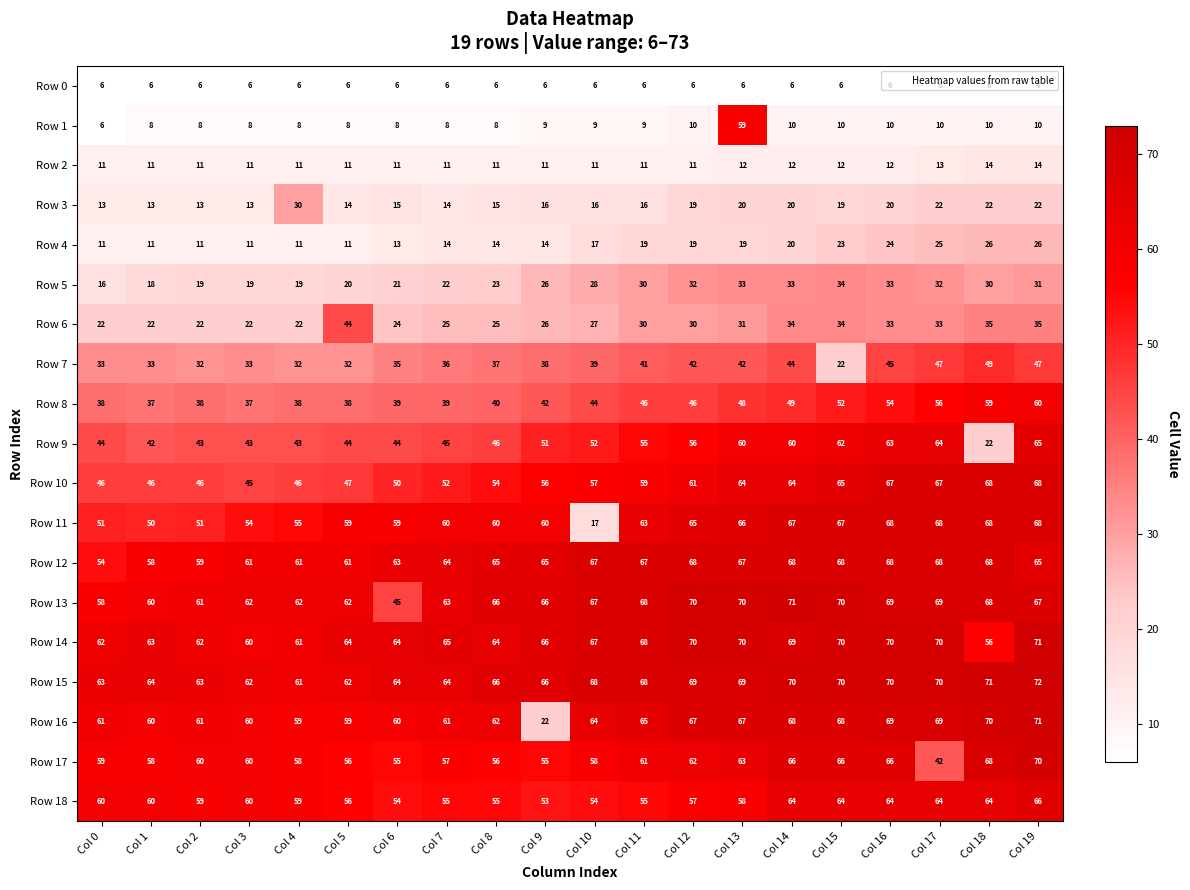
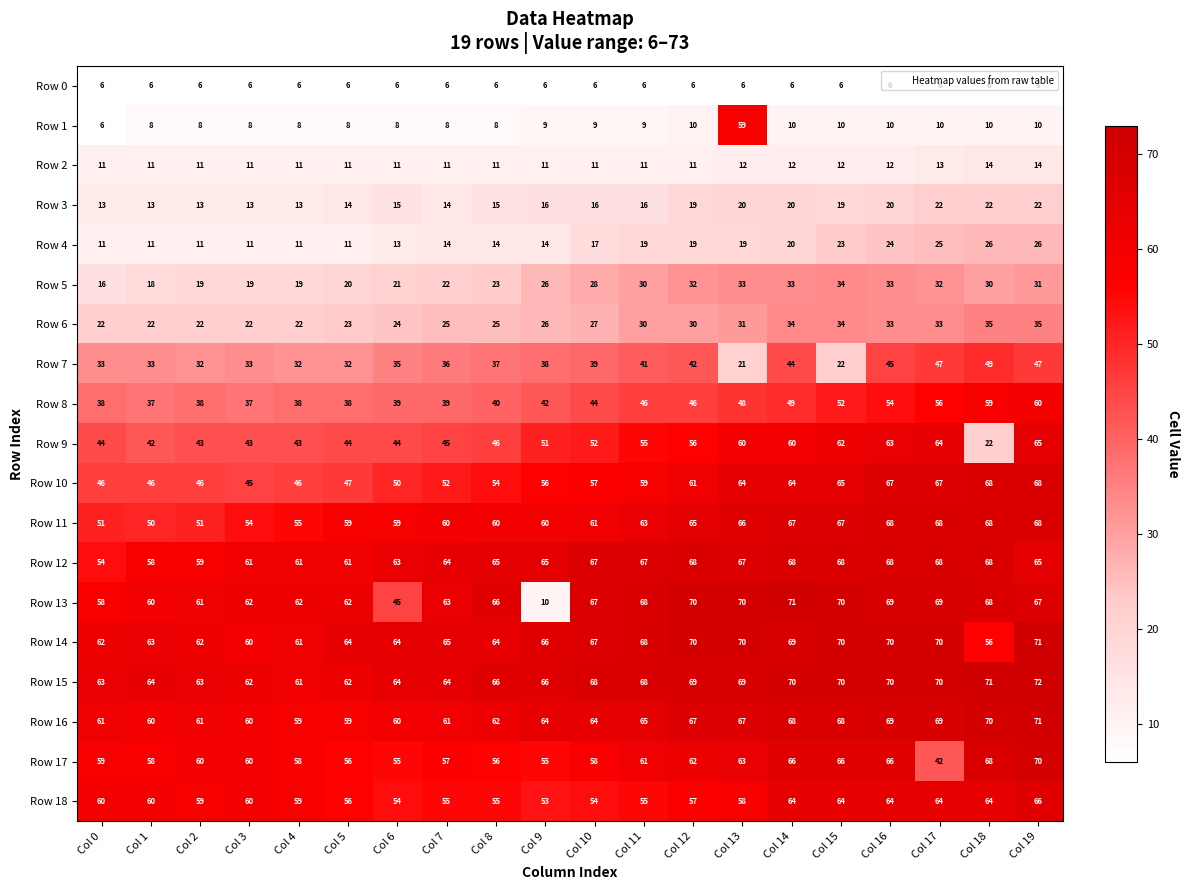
  {
    "Row 3": {
      "Col 0": 13,
      "Col 1": 13,
      "Col 2": 13,
      "Col 3": 13,
-     "Col 4": 30,
+     "Col 4": 13,
      "Col 5": 14,
      "Col 6": 15,
      "Col 7": 14,
      "Col 8": 15,
      "Col 9": 16,
      "Col 10": 16,
      "Col 11": 16,
      "Col 12": 19,
      "Col 13": 20,
      "Col 14": 20,
      "Col 15": 19,
      "Col 16": 20,
      "Col 17": 22,
      "Col 18": 22,
      "Col 19": 22
    },
    "Row 6": {
      "Col 0": 22,
      "Col 1": 22,
      "Col 2": 22,
      "Col 3": 22,
      "Col 4": 22,
-     "Col 5": 44,
+     "Col 5": 23,
      "Col 6": 24,
      "Col 7": 25,
      "Col 8": 25,
      "Col 9": 26,
      "Col 10": 27,
      "Col 11": 30,
      "Col 12": 30,
      "Col 13": 31,
      "Col 14": 34,
      "Col 15": 34,
      "Col 16": 33,
      "Col 17": 33,
      "Col 18": 35,
      "Col 19": 35
    },
    "Row 7": {
      "Col 0": 33,
      "Col 1": 33,
      "Col 2": 32,
      "Col 3": 33,
      "Col 4": 32,
      "Col 5": 32,
      "Col 6": 35,
      "Col 7": 36,
      "Col 8": 37,
      "Col 9": 38,
      "Col 10": 39,
      "Col 11": 41,
      "Col 12": 42,
-     "Col 13": 42,
+     "Col 13": 21,
      "Col 14": 44,
      "Col 15": 22,
      "Col 16": 45,
      "Col 17": 47,
      "Col 18": 49,
      "Col 19": 47
    },
    "Row 11": {
      "Col 0": 51,
      "Col 1": 50,
      "Col 2": 51,
      "Col 3": 54,
      "Col 4": 55,
      "Col 5": 59,
      "Col 6": 59,
      "Col 7": 60,
      "Col 8": 60,
      "Col 9": 60,
-     "Col 10": 17,
+     "Col 10": 61,
      "Col 11": 63,
      "Col 12": 65,
      "Col 13": 66,
      "Col 14": 67,
      "Col 15": 67,
      "Col 16": 68,
      "Col 17": 68,
      "Col 18": 68,
      "Col 19": 68
    },
    "Row 13": {
      "Col 0": 58,
      "Col 1": 60,
      "Col 2": 61,
      "Col 3": 62,
      "Col 4": 62,
      "Col 5": 62,
      "Col 6": 45,
      "Col 7": 63,
      "Col 8": 66,
-     "Col 9": 66,
+     "Col 9": 10,
      "Col 10": 67,
      "Col 11": 68,
      "Col 12": 70,
      "Col 13": 70,
      "Col 14": 71,
      "Col 15": 70,
      "Col 16": 69,
      "Col 17": 69,
      "Col 18": 68,
      "Col 19": 67
    },
    "Row 16": {
      "Col 0": 61,
      "Col 1": 60,
      "Col 2": 61,
      "Col 3": 60,
      "Col 4": 59,
      "Col 5": 59,
      "Col 6": 60,
      "Col 7": 61,
      "Col 8": 62,
-     "Col 9": 22,
+     "Col 9": 64,
      "Col 10": 64,
      "Col 11": 65,
      "Col 12": 67,
      "Col 13": 67,
      "Col 14": 68,
      "Col 15": 68,
      "Col 16": 69,
      "Col 17": 69,
      "Col 18": 70,
      "Col 19": 71
    }
  }
